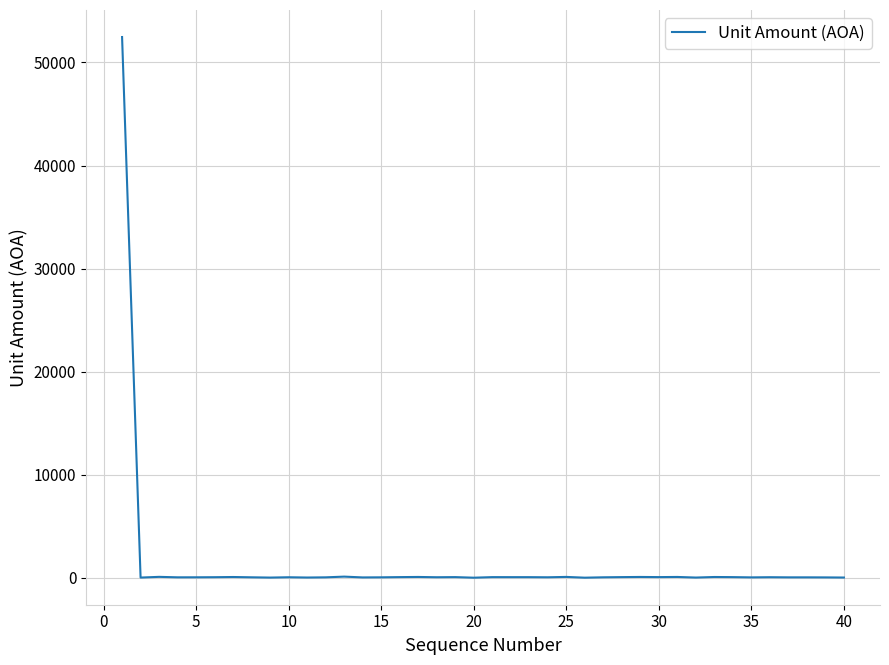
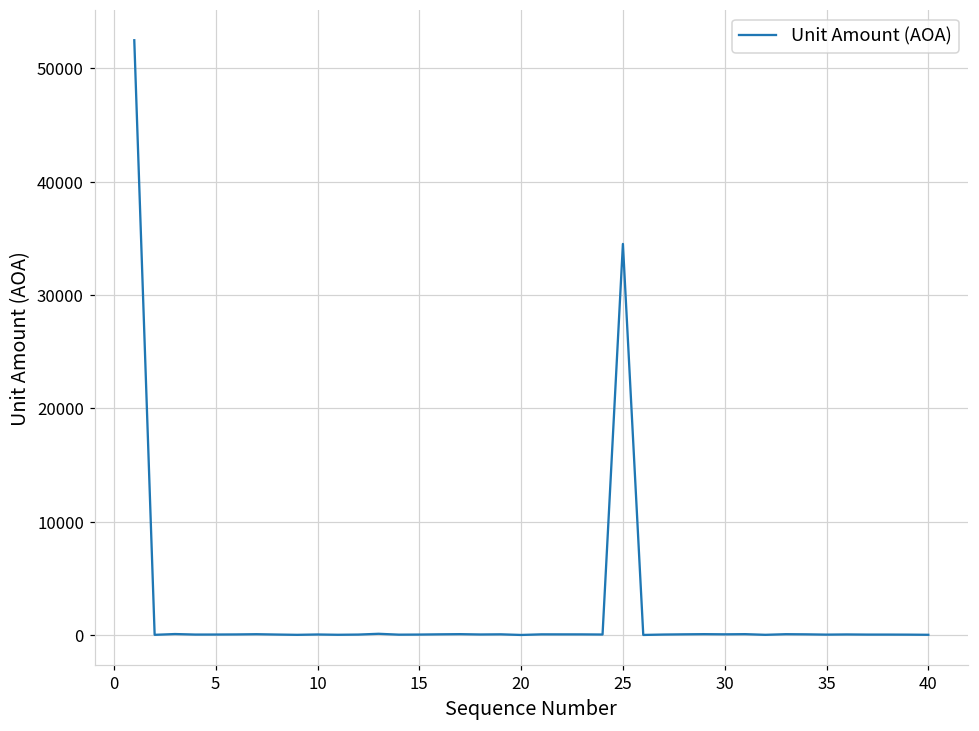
  {
    "5": 100,
    "10": 100,
    "15": 0,
    "20": 0,
-   "25": 100,
+   "25": 34500,
    "30": 100,
    "35": 0,
    "40": 0
  }
